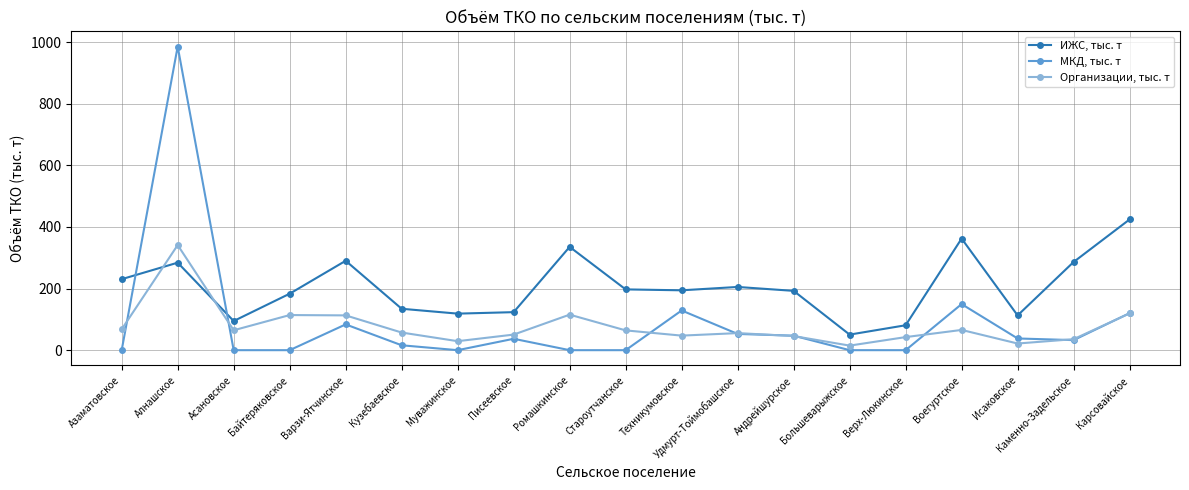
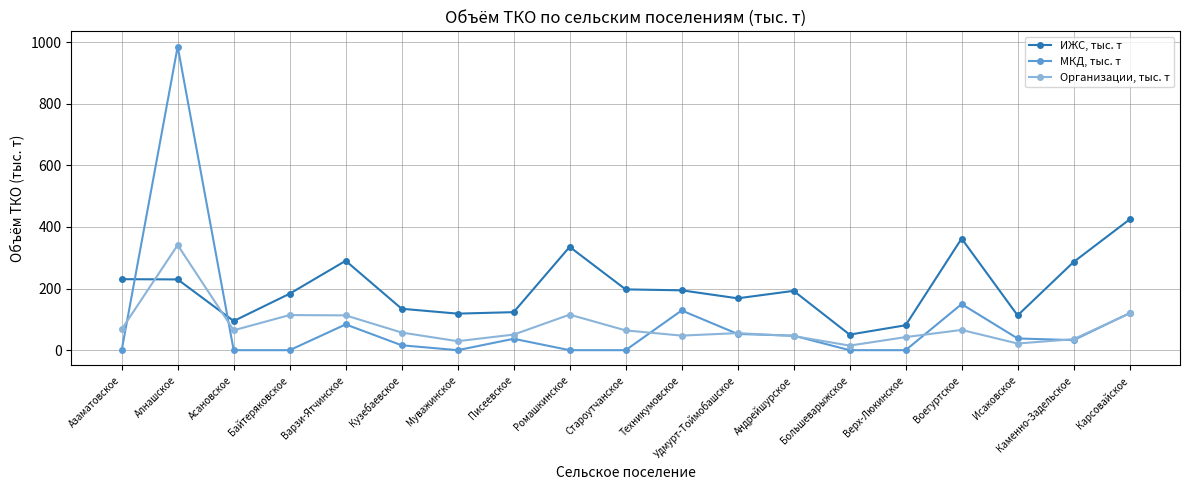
  {
    "ИЖС, тыс. т": {
      "Азаматовское": 230,
-     "Алнашское": 280,
+     "Алнашское": 230,
      "Асановское": 90,
      "Байтеряковское": 180,
      "Варзи-Ятчинское": 290,
      "Кузебаевское": 130,
      "Муважинское": 120,
      "Писеевское": 120,
      "Ромашкинское": 340,
      "Староутчанское": 200,
      "Техникумовское": 190,
-     "Удмурт-Тоймобашское": 210,
+     "Удмурт-Тоймобашское": 170,
      "Андрейшурское": 190,
      "Большеварыжское": 50,
      "Верх-Люкинское": 80,
      "Воегуртское": 360,
      "Исаковское": 110,
      "Каменно-Задельское": 290,
      "Карсовайское": 420
    }
  }
